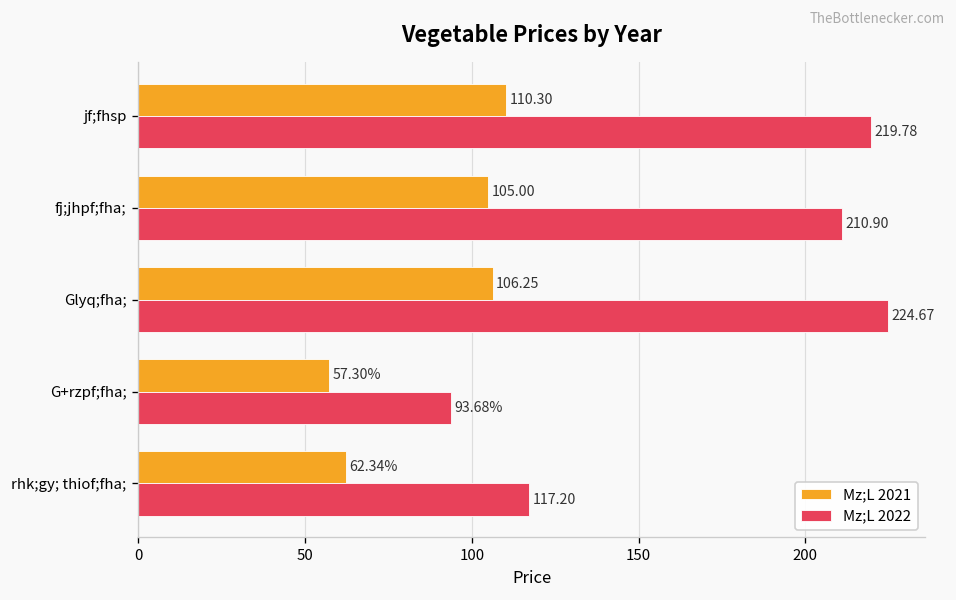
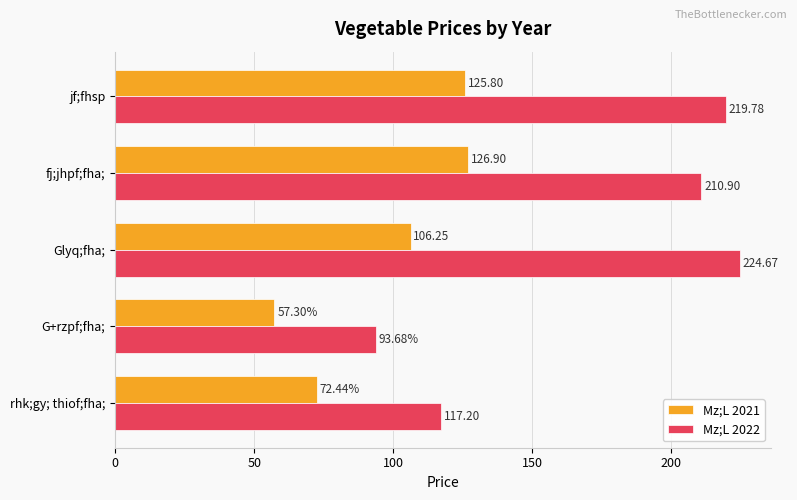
  {
    "Mz;L 2021": {
-     "jf;fhsp": "110.30",
-     "fj;jhpf;fha;": "105.00",
+     "jf;fhsp": "125.80",
+     "fj;jhpf;fha;": "126.90",
      "Glyq;fha;": "106.25",
      "G+rzpf;fha;": "57.30%",
-     "rhk;gy; thiof;fha;": "62.34%"
+     "rhk;gy; thiof;fha;": "72.44%"
    },
    "Mz;L 2022": {
      "jf;fhsp": "219.78",
      "fj;jhpf;fha;": "210.90",
      "Glyq;fha;": "224.67",
      "G+rzpf;fha;": "93.68%",
      "rhk;gy; thiof;fha;": "117.20"
    }
  }
